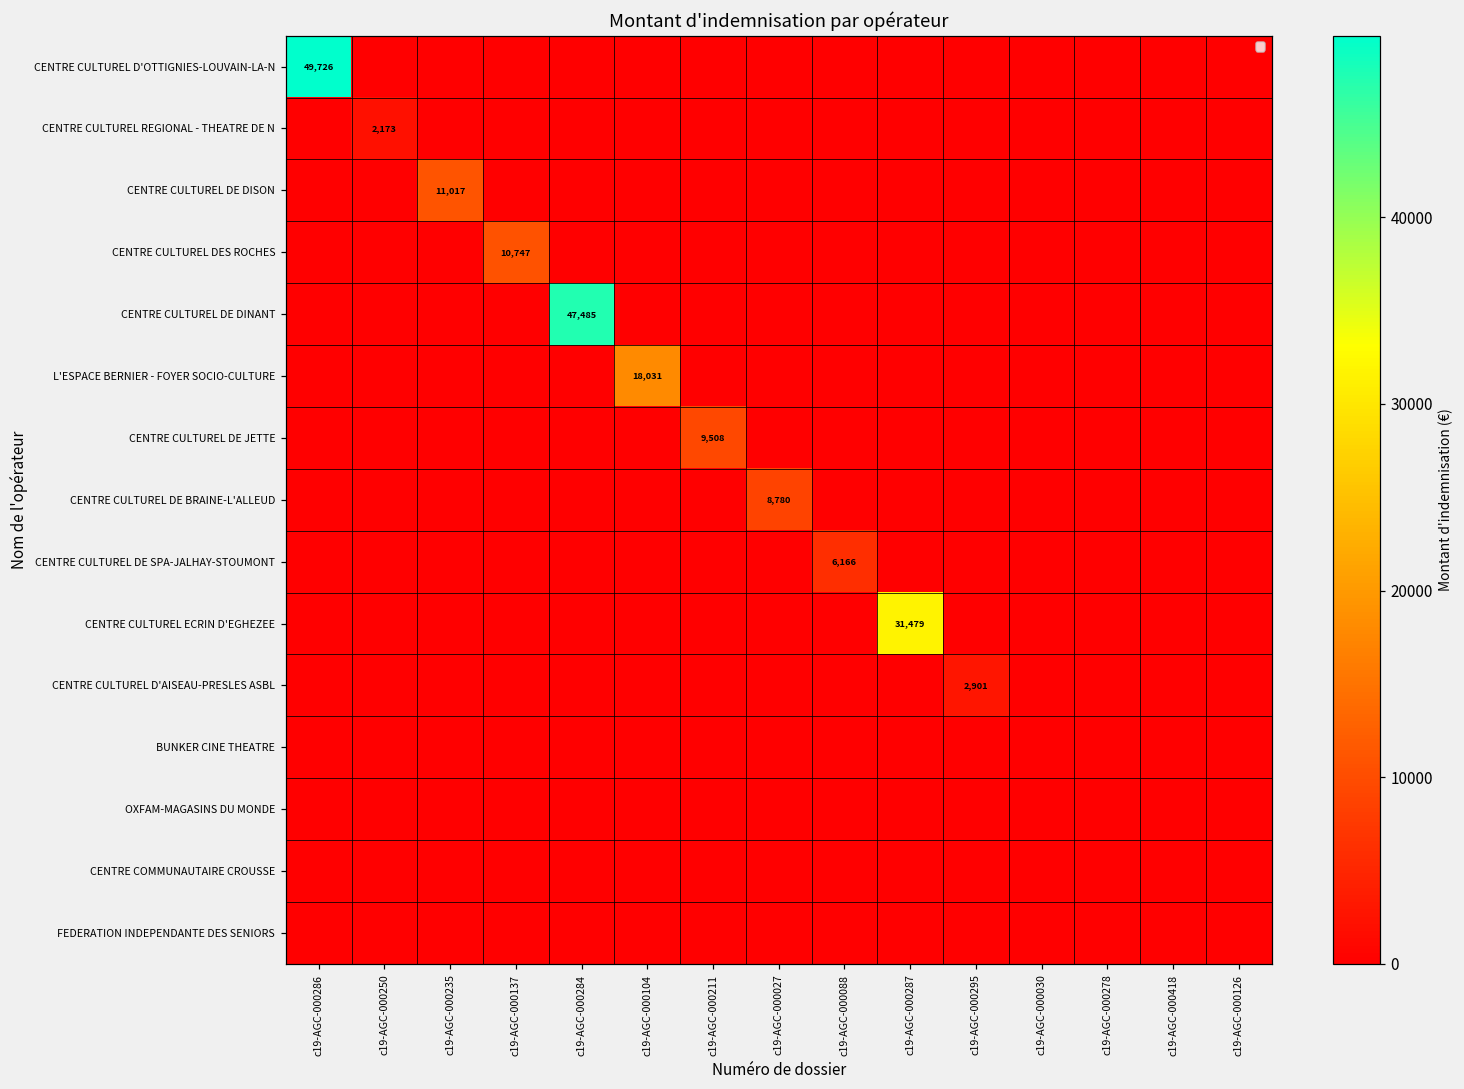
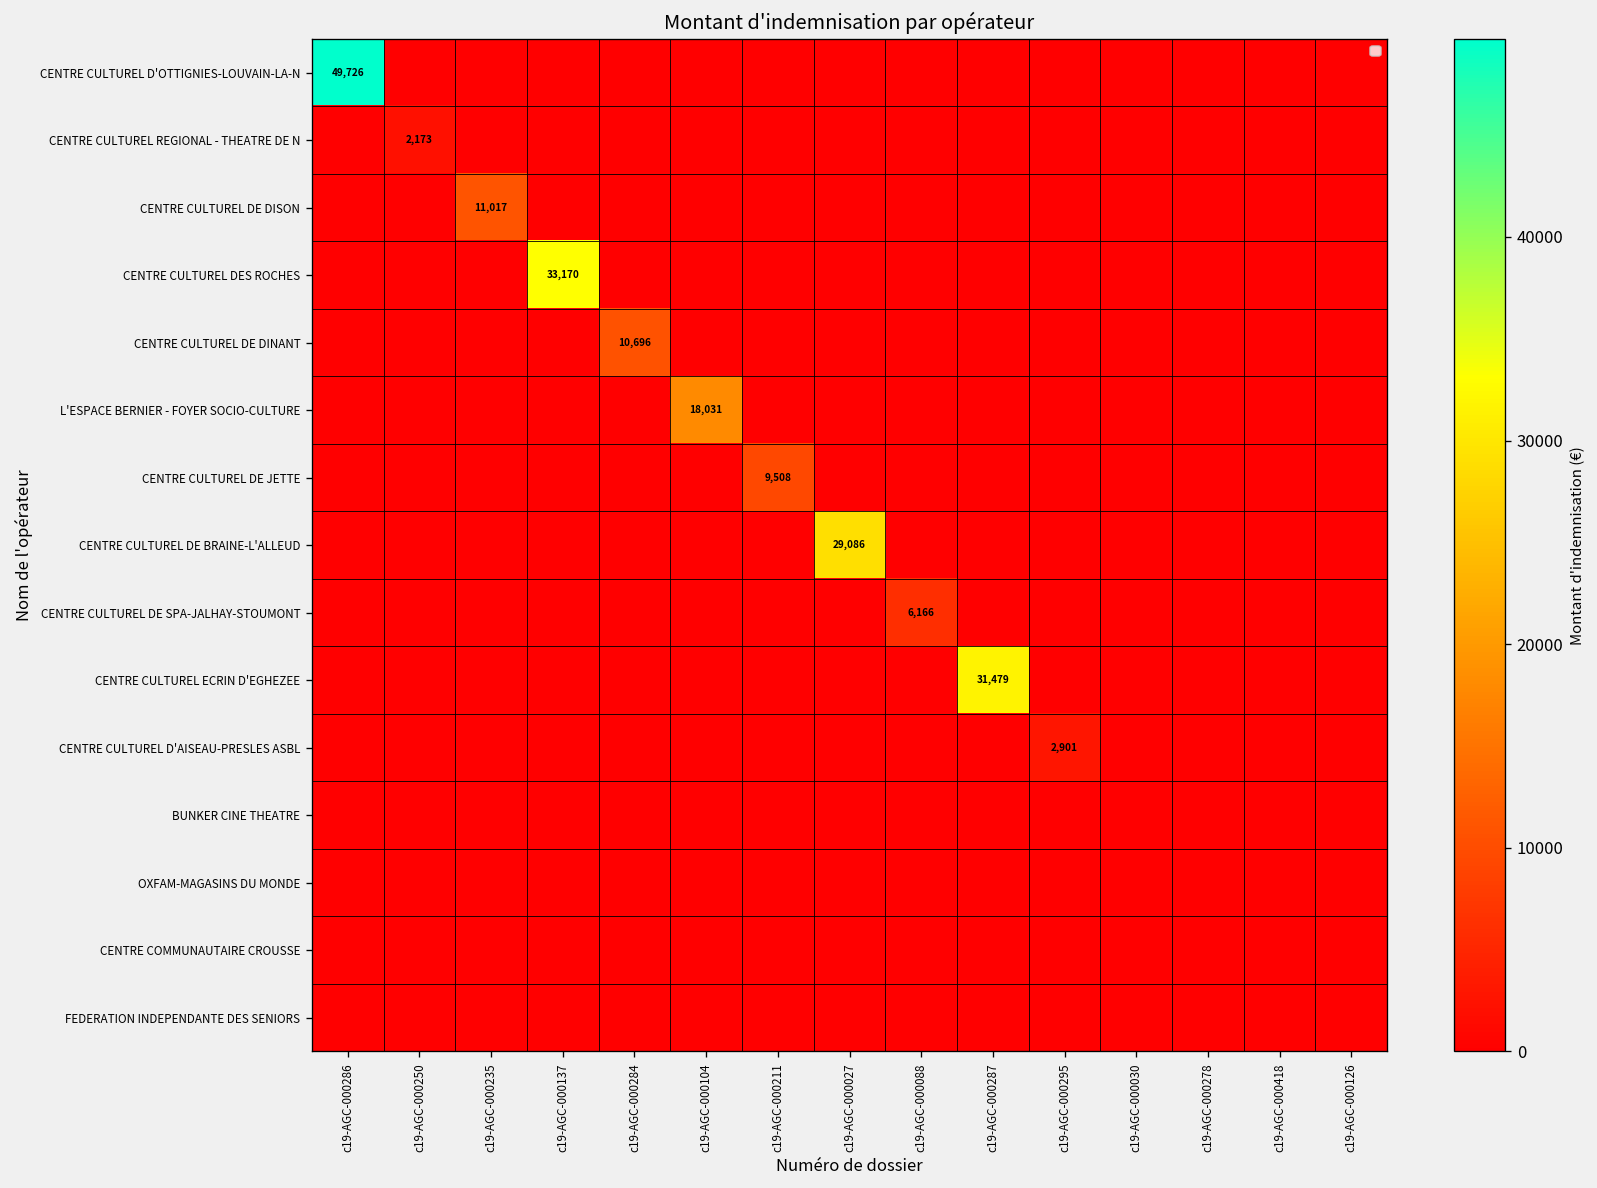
  {
    "CENTRE CULTUREL D'OTTIGNIES-LOUVAIN-LA-N": {
      "c19-AGC-000286": "49,726"
    },
    "CENTRE CULTUREL REGIONAL - THEATRE DE N": {
      "c19-AGC-000250": "2,173"
    },
    "CENTRE CULTUREL DE DISON": {
      "c19-AGC-000235": "11,017"
    },
    "CENTRE CULTUREL DES ROCHES": {
-     "c19-AGC-000137": "10,747"
+     "c19-AGC-000137": "33,170"
    },
    "CENTRE CULTUREL DE DINANT": {
-     "c19-AGC-000284": "47,485"
+     "c19-AGC-000284": "10,696"
    },
    "L'ESPACE BERNIER - FOYER SOCIO-CULTURE": {
      "c19-AGC-000104": "18,031"
    },
    "CENTRE CULTUREL DE JETTE": {
      "c19-AGC-000211": "9,508"
    },
    "CENTRE CULTUREL DE BRAINE-L'ALLEUD": {
-     "c19-AGC-000027": "8,780"
+     "c19-AGC-000027": "29,086"
    },
    "CENTRE CULTUREL DE SPA-JALHAY-STOUMONT": {
      "c19-AGC-000088": "6,166"
    },
    "CENTRE CULTUREL ECRIN D'EGHEZEE": {
      "c19-AGC-000287": "31,479"
    },
    "CENTRE CULTUREL D'AISEAU-PRESLES ASBL": {
      "c19-AGC-000295": "2,901"
    }
  }
